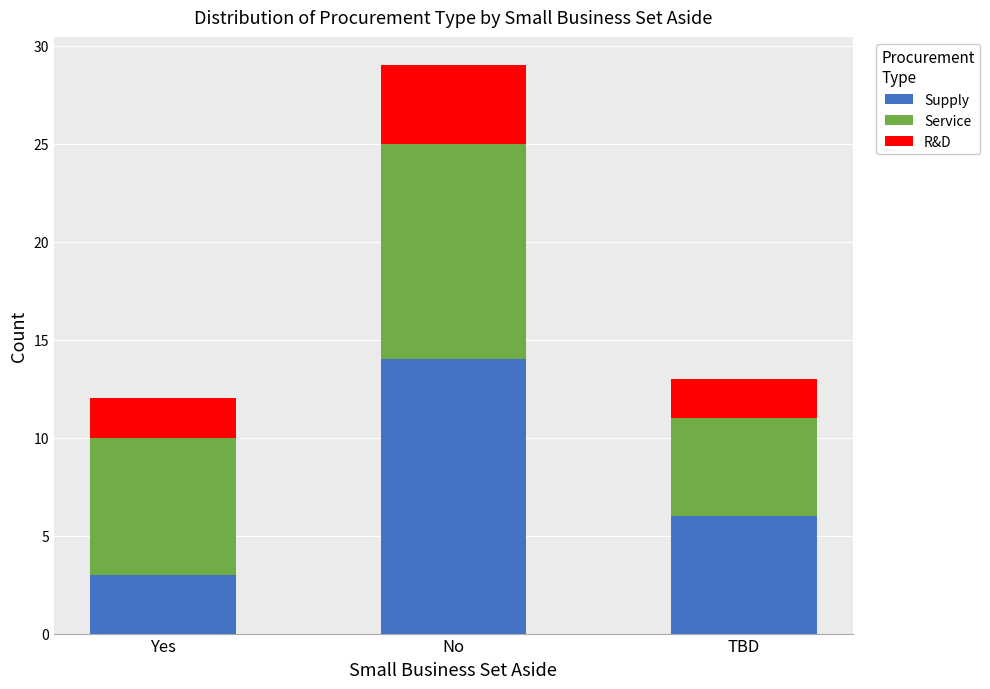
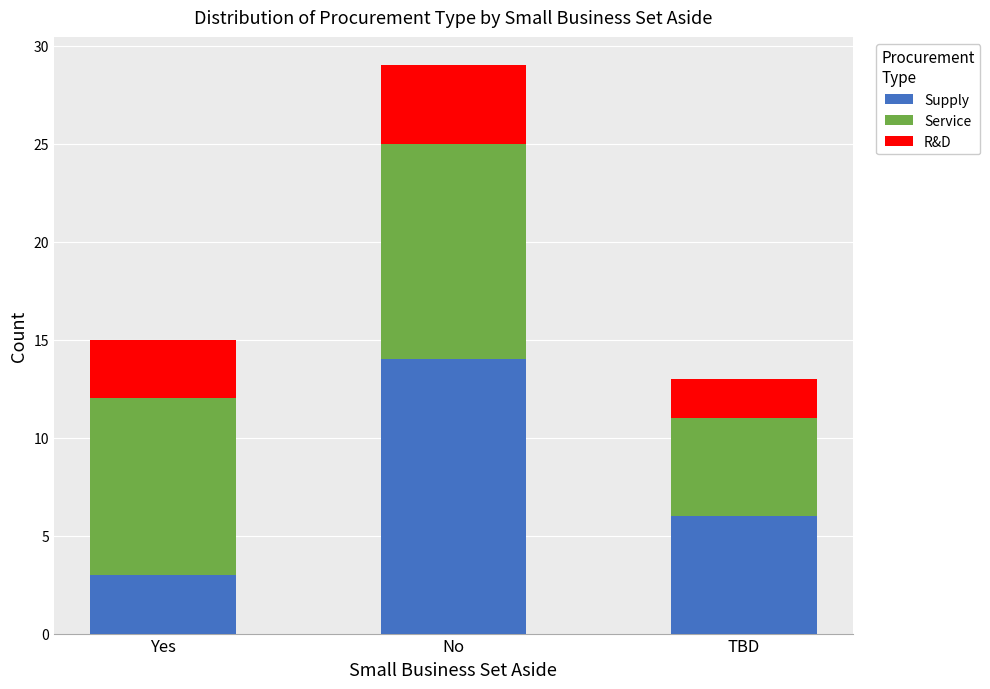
  {
    "Supply": {
      "Yes": 3,
      "No": 14,
      "TBD": 6
    },
    "Service": {
-     "Yes": 7,
+     "Yes": 9,
      "No": 11,
      "TBD": 5
    },
    "R&D": {
-     "Yes": 2,
+     "Yes": 3,
      "No": 4,
      "TBD": 2
    }
  }
